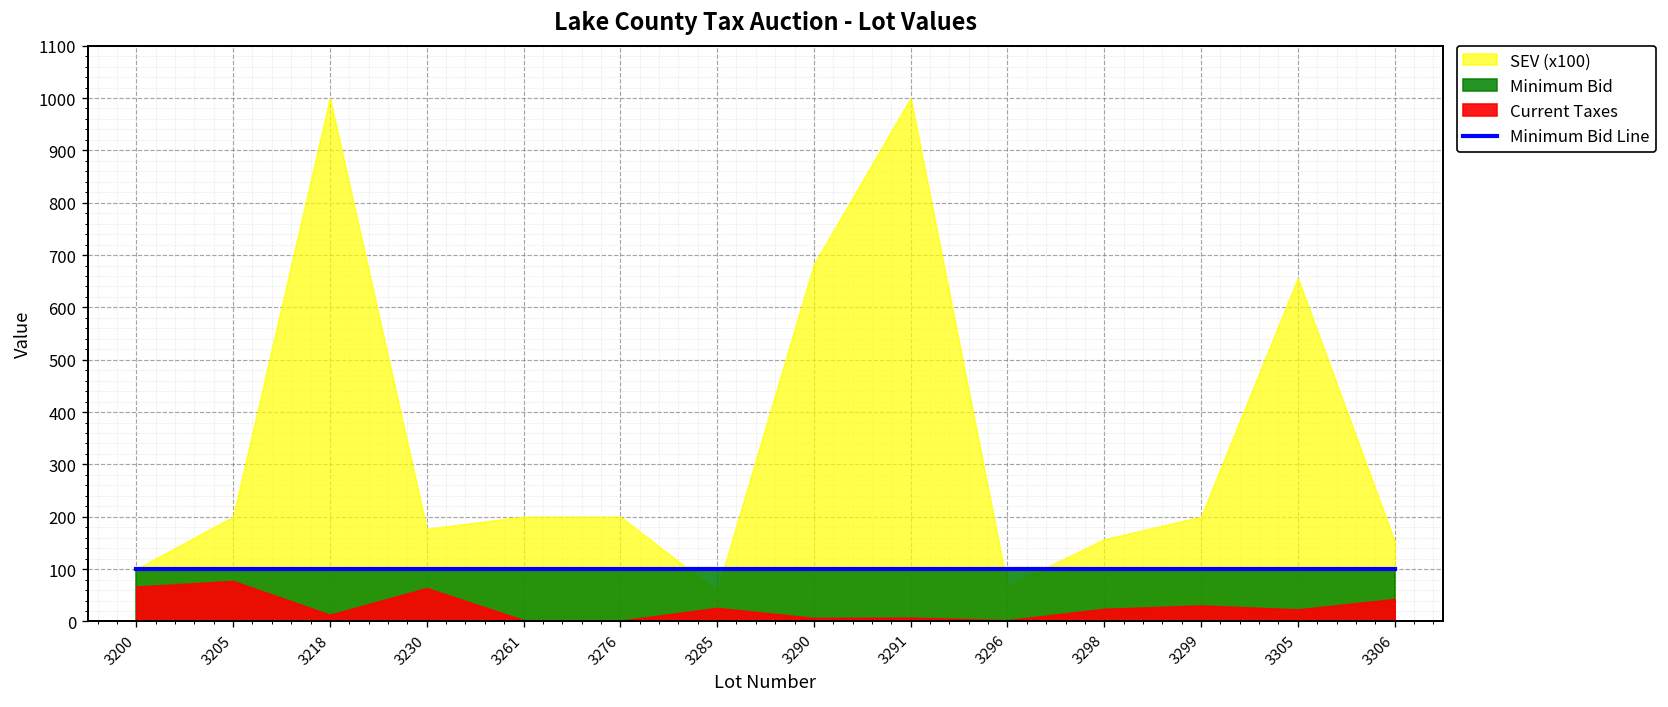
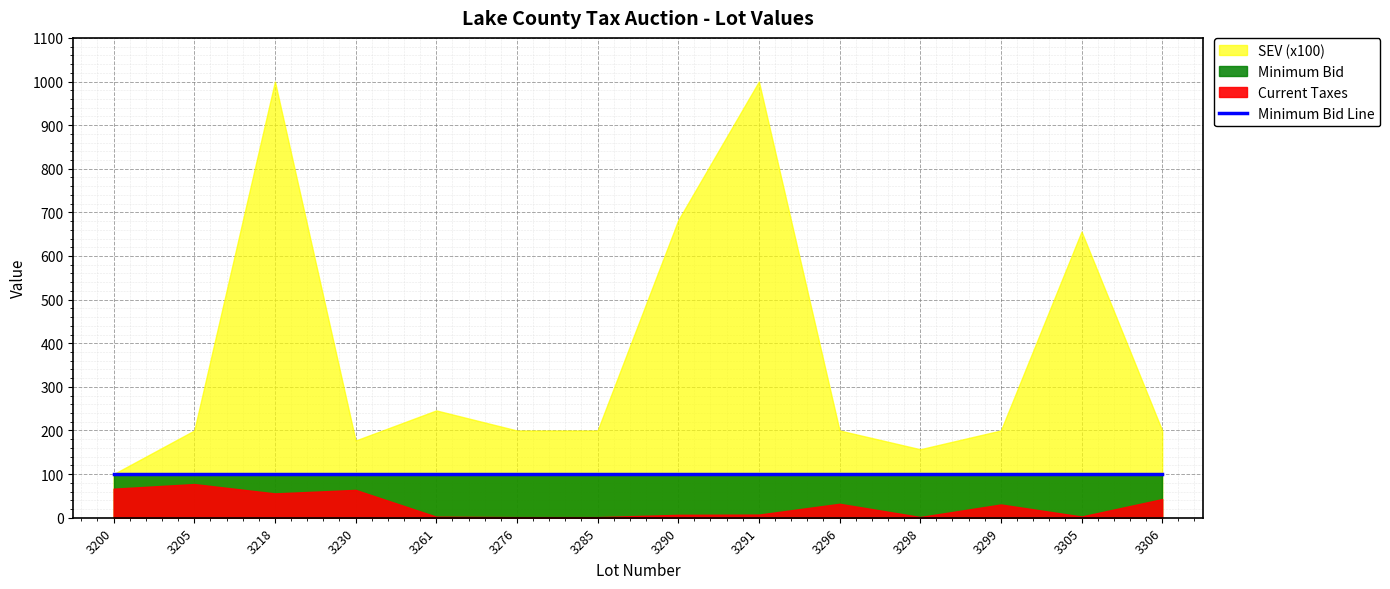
  {
    "SEV (x100)": {
      "3205": 200,
      "3218": 1000,
      "3230": 180,
-     "3261": 200,
+     "3261": 250,
      "3276": 200,
-     "3285": 60,
+     "3285": 200,
      "3290": 680,
      "3291": 1000,
-     "3296": 70,
+     "3296": 200,
      "3298": 160,
      "3299": 200,
      "3305": 660,
-     "3306": 150
+     "3306": 200
    },
    "Minimum Bid": {
      "3205": 100,
      "3218": 100,
      "3230": 100,
      "3261": 100,
      "3276": 100,
      "3285": 100,
      "3290": 100,
      "3291": 100,
      "3296": 100,
      "3298": 100,
      "3299": 100,
      "3305": 100,
      "3306": 100
    },
    "Current Taxes": {
      "3200": 70,
      "3205": 80,
-     "3218": 10,
+     "3218": 60,
      "3230": 60,
-     "3285": 30,
+     "3285": 0,
      "3290": 10,
      "3291": 10,
-     "3296": 0,
-     "3298": 20,
+     "3296": 30,
+     "3298": 0,
      "3299": 30,
-     "3305": 20,
+     "3305": 0,
      "3306": 40
    }
  }
